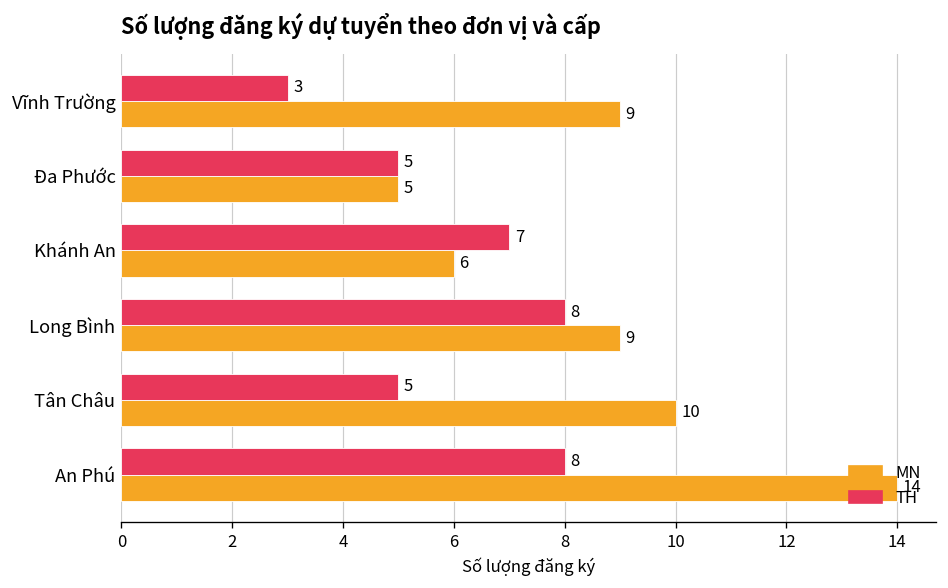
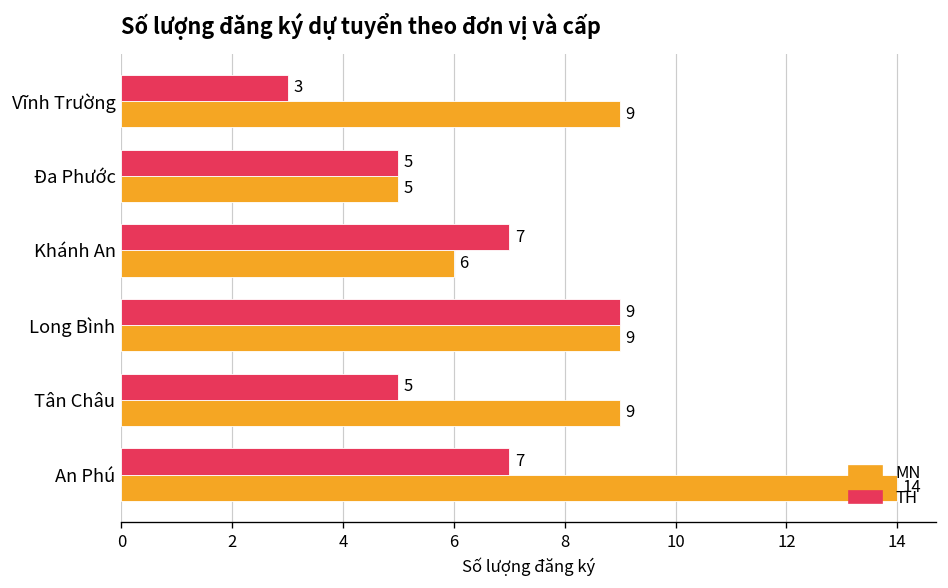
  {
    "MN": {
      "Vĩnh Trường": 9,
      "Đa Phước": 5,
      "Khánh An": 6,
      "Long Bình": 9,
-     "Tân Châu": 10,
+     "Tân Châu": 9,
      "An Phú": 14
    },
    "TH": {
      "Vĩnh Trường": 3,
      "Đa Phước": 5,
      "Khánh An": 7,
-     "Long Bình": 8,
+     "Long Bình": 9,
      "Tân Châu": 5,
-     "An Phú": 8
+     "An Phú": 7
    }
  }
